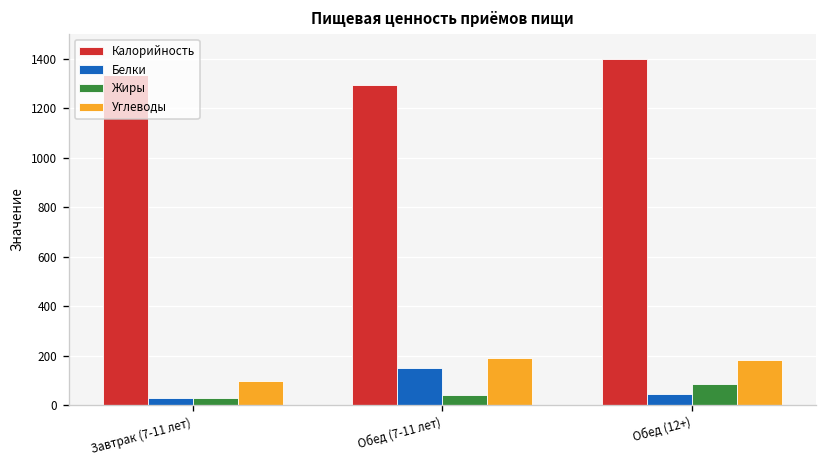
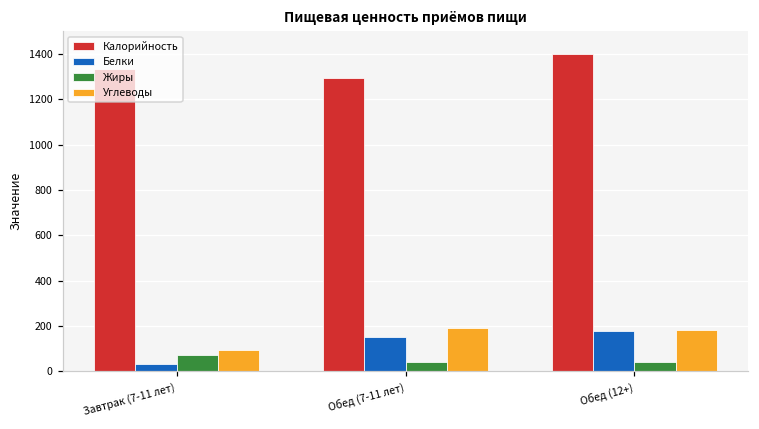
  {
    "Калорийность": {
      "Обед (7-11 лет)": 1290,
      "Обед (12+)": 1400
    },
    "Белки": {
      "Завтрак (7-11 лет)": 30,
      "Обед (7-11 лет)": 150,
-     "Обед (12+)": 40
+     "Обед (12+)": 180
    },
    "Жиры": {
-     "Завтрак (7-11 лет)": 30,
+     "Завтрак (7-11 лет)": 70,
      "Обед (7-11 лет)": 40,
-     "Обед (12+)": 90
+     "Обед (12+)": 40
    },
    "Углеводы": {
      "Завтрак (7-11 лет)": 100,
      "Обед (7-11 лет)": 190,
      "Обед (12+)": 180
    }
  }
